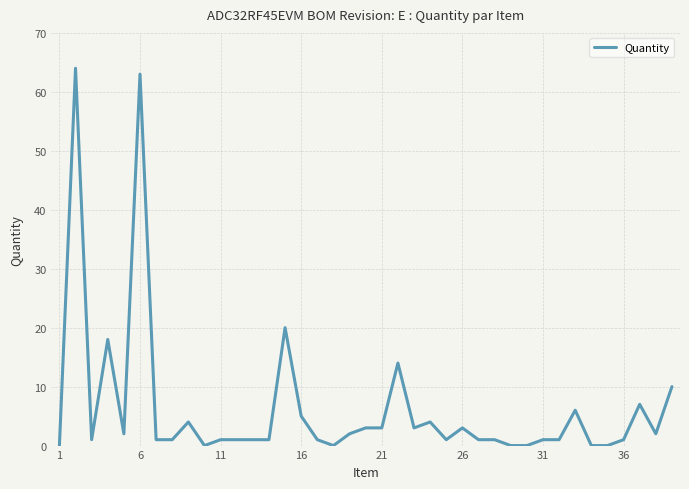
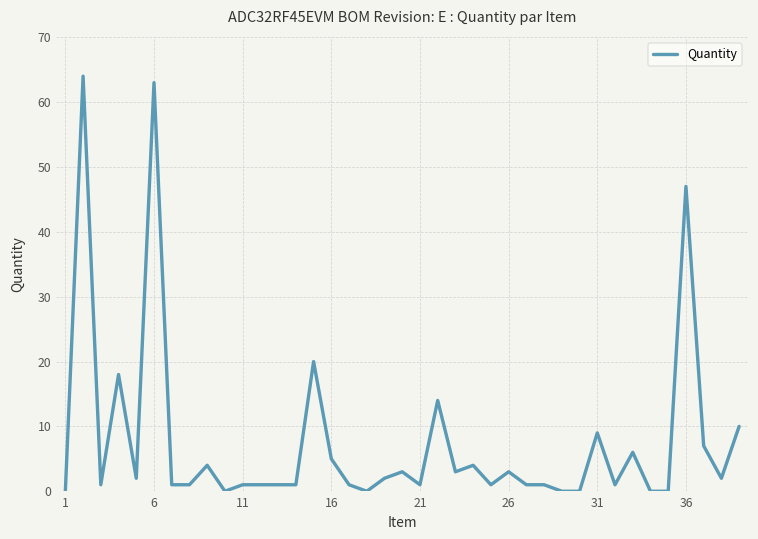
  {
    "1": 0,
    "6": 63,
    "11": 1,
    "16": 5,
-   "21": 3,
+   "21": 1,
    "26": 3,
-   "31": 1,
-   "36": 1
+   "31": 9,
+   "36": 47
  }
